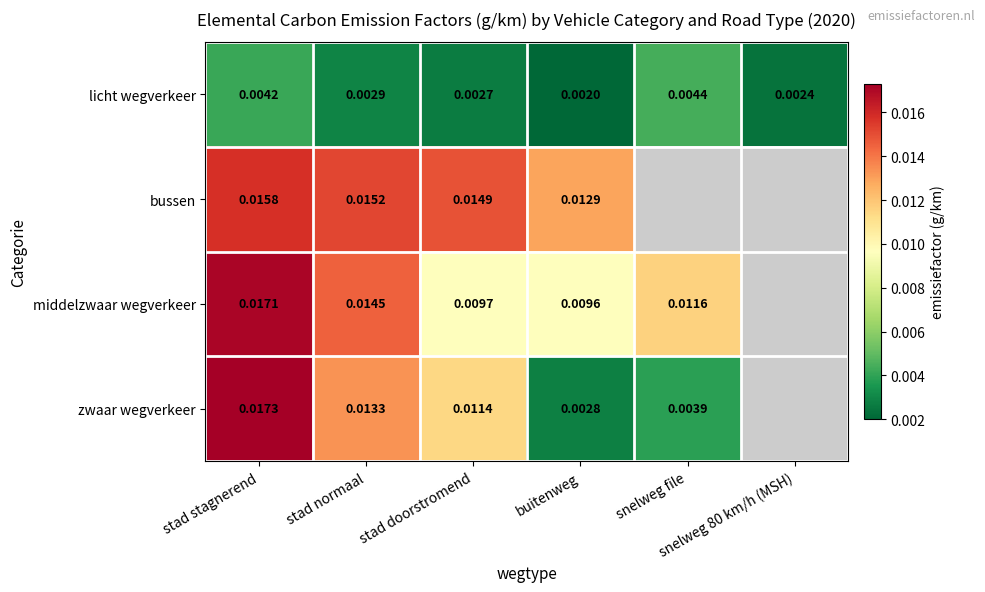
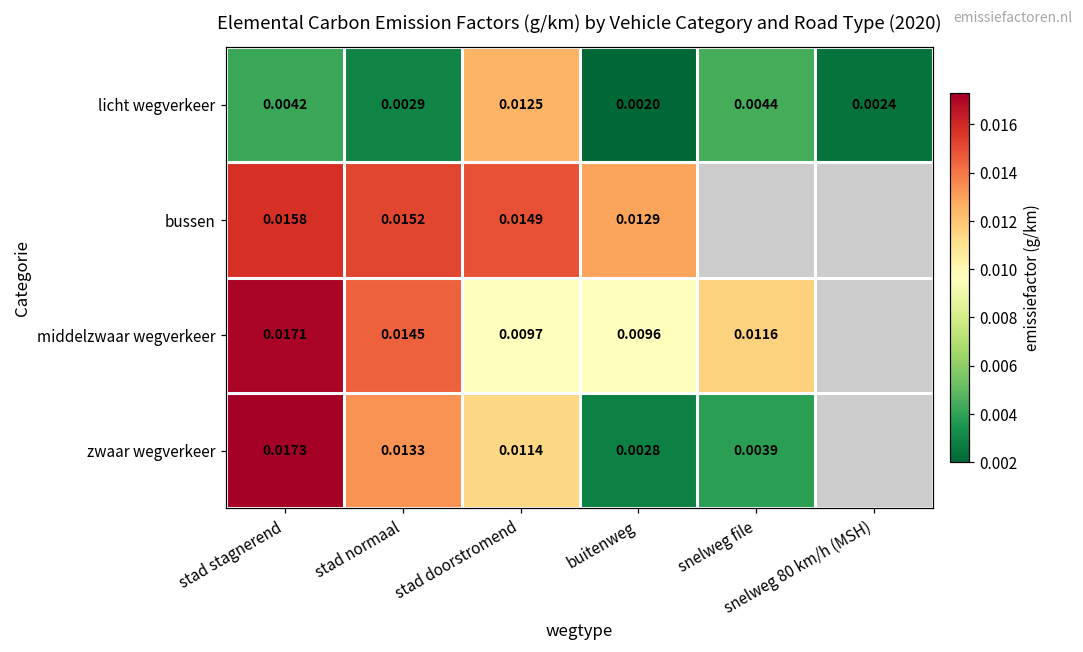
  {
    "licht wegverkeer": {
      "stad stagnerend": 0.0042,
      "stad normaal": 0.0029,
-     "stad doorstromend": 0.0027,
+     "stad doorstromend": 0.0125,
      "buitenweg": 0.0020,
      "snelweg file": 0.0044,
      "snelweg 80 km/h (MSH)": 0.0024
    },
    "bussen": {
      "stad stagnerend": 0.0158,
      "stad normaal": 0.0152,
      "stad doorstromend": 0.0149,
      "buitenweg": 0.0129
    },
    "middelzwaar wegverkeer": {
      "stad stagnerend": 0.0171,
      "stad normaal": 0.0145,
      "stad doorstromend": 0.0097,
      "buitenweg": 0.0096,
      "snelweg file": 0.0116
    },
    "zwaar wegverkeer": {
      "stad stagnerend": 0.0173,
      "stad normaal": 0.0133,
      "stad doorstromend": 0.0114,
      "buitenweg": 0.0028,
      "snelweg file": 0.0039
    }
  }
